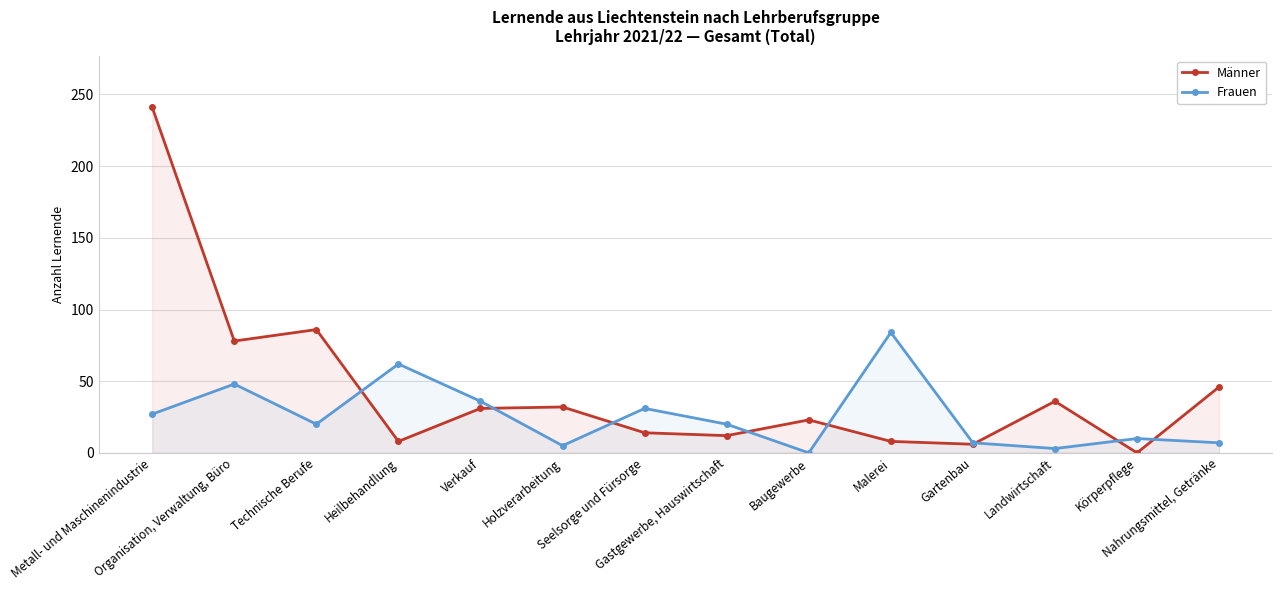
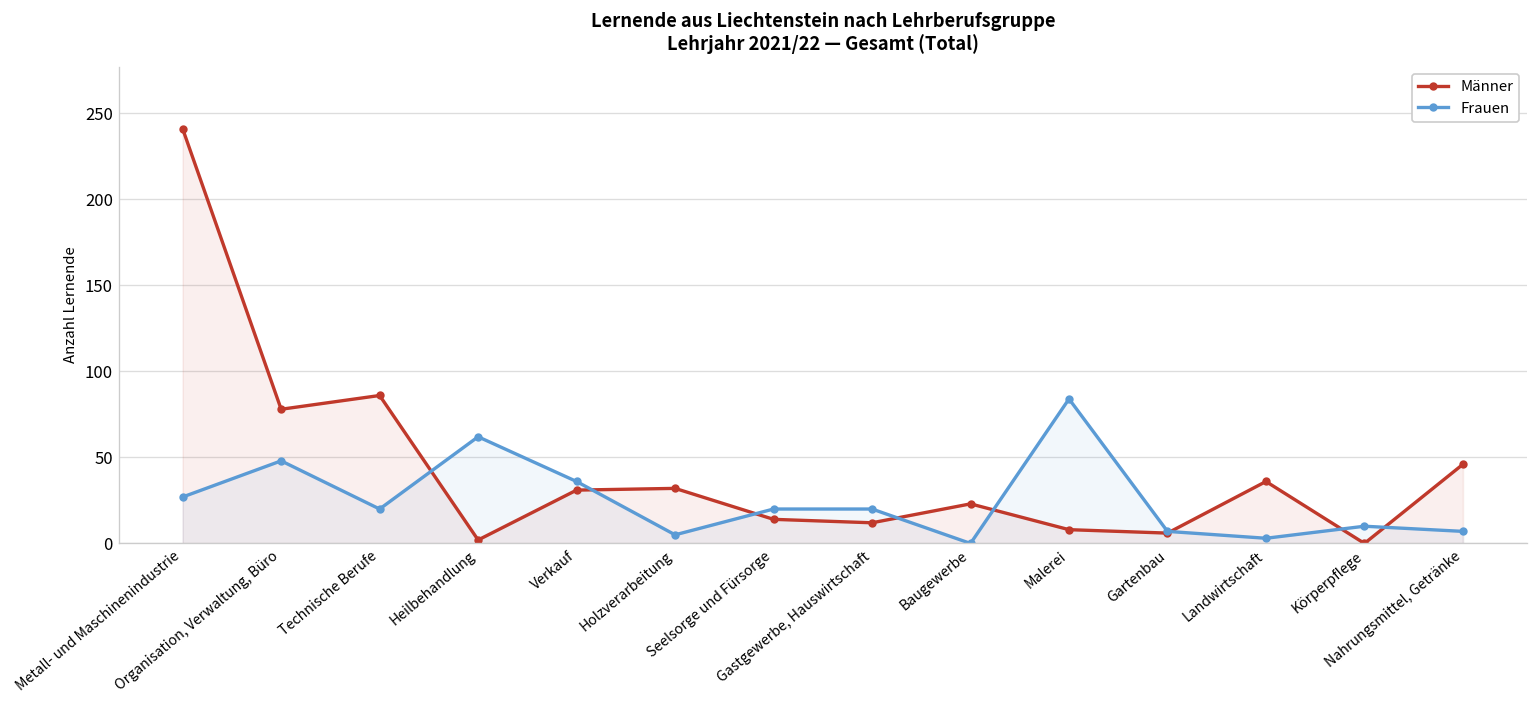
  {
    "Männer": {
      "Metall- und Maschinenindustrie": 241,
      "Organisation, Verwaltung, Büro": 78,
      "Technische Berufe": 86,
-     "Heilbehandlung": 8,
+     "Heilbehandlung": 2,
      "Verkauf": 31,
      "Holzverarbeitung": 32,
      "Seelsorge und Fürsorge": 14,
      "Gastgewerbe, Hauswirtschaft": 12,
      "Baugewerbe": 23,
      "Malerei": 8,
      "Landwirtschaft": 36,
      "Körperpflege": 0,
      "Nahrungsmittel, Getränke": 46
    },
    "Frauen": {
      "Metall- und Maschinenindustrie": 27,
      "Organisation, Verwaltung, Büro": 48,
      "Technische Berufe": 20,
      "Heilbehandlung": 62,
      "Verkauf": 36,
      "Holzverarbeitung": 5,
-     "Seelsorge und Fürsorge": 31,
+     "Seelsorge und Fürsorge": 20,
      "Gastgewerbe, Hauswirtschaft": 20,
      "Baugewerbe": 0,
      "Malerei": 84,
      "Landwirtschaft": 3,
      "Körperpflege": 10,
      "Nahrungsmittel, Getränke": 7
    }
  }
